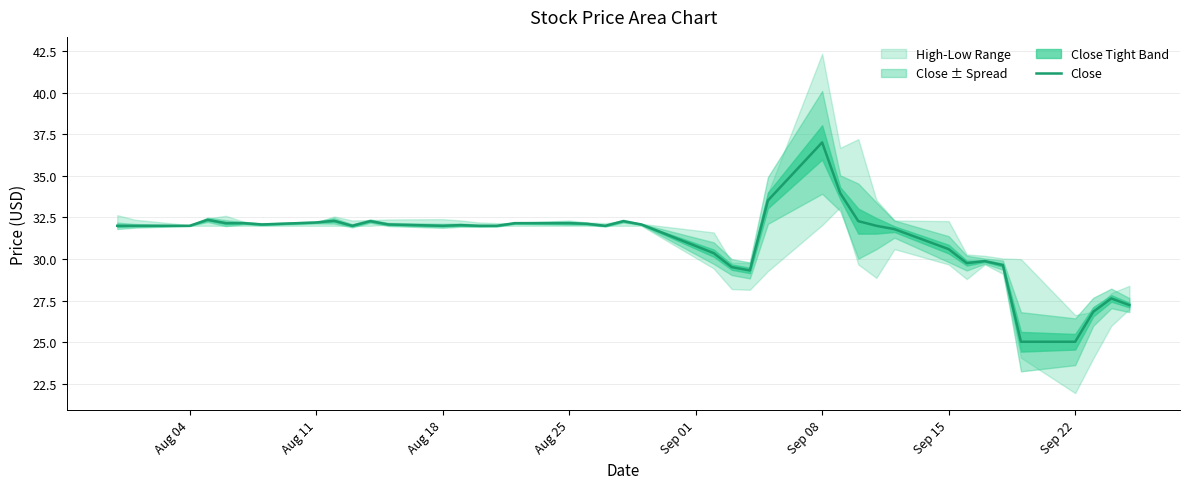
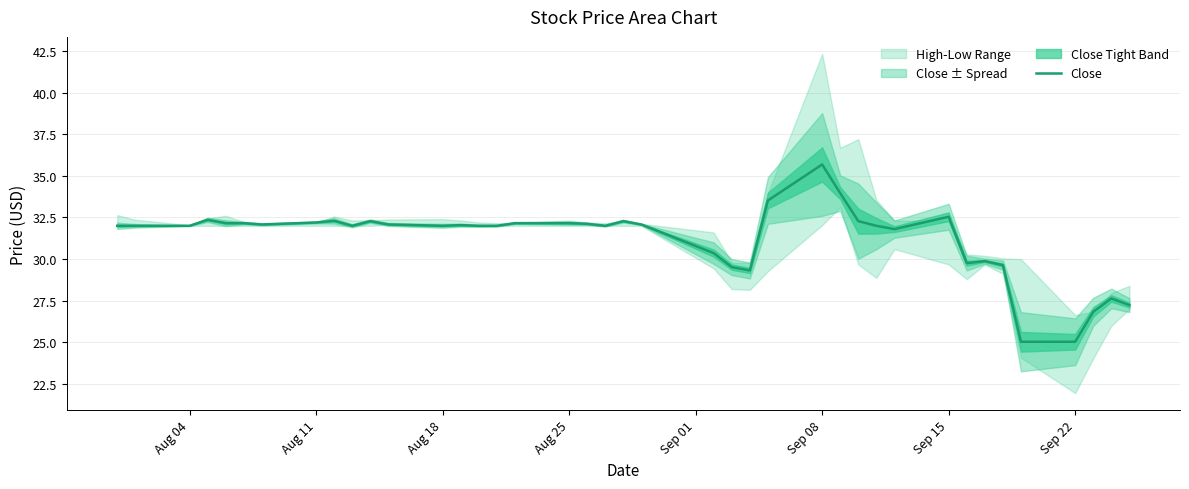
  {
    "Close": {
-     "Sep 08": 37.0,
-     "Sep 15": 30.6,
+     "Sep 08": 35.7,
+     "Sep 15": 32.5,
      "Sep 22": 25.0
    }
  }
